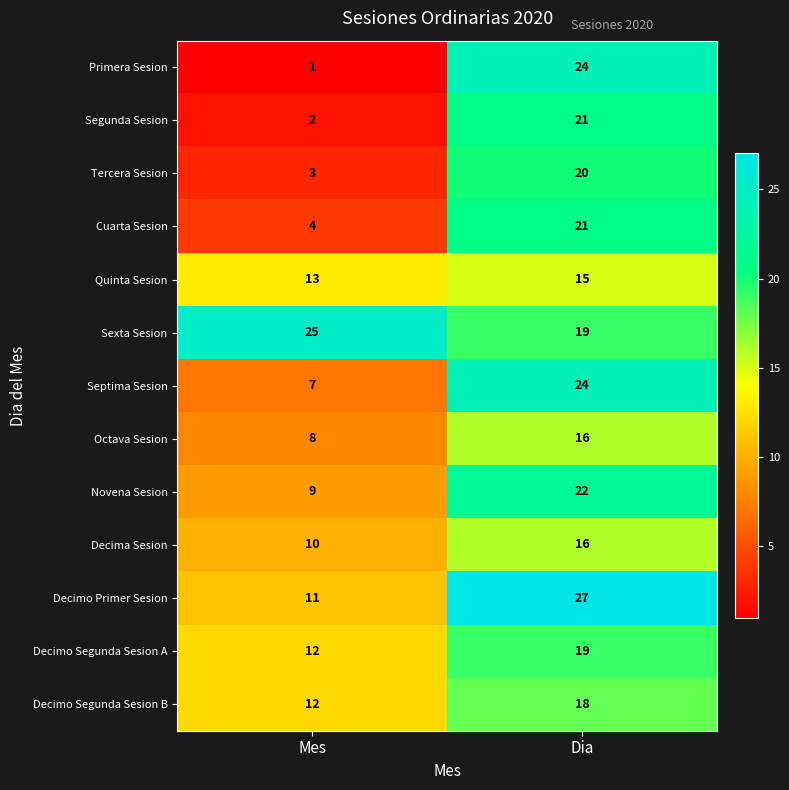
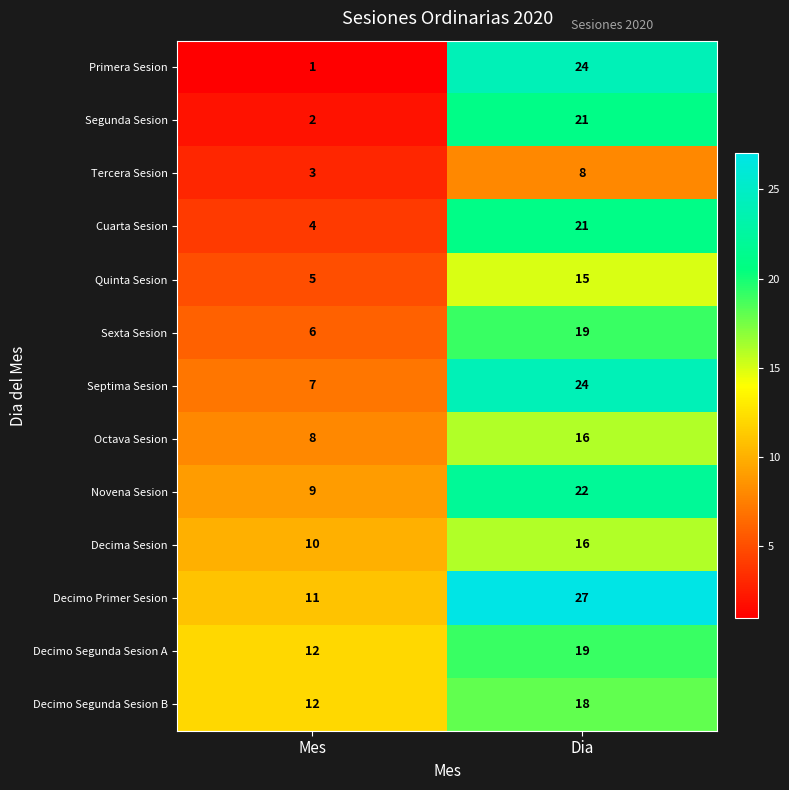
  {
    "Primera Sesion": {
      "Mes": 1,
      "Dia": 24
    },
    "Segunda Sesion": {
      "Mes": 2,
      "Dia": 21
    },
    "Tercera Sesion": {
      "Mes": 3,
-     "Dia": 20
+     "Dia": 8
    },
    "Cuarta Sesion": {
      "Mes": 4,
      "Dia": 21
    },
    "Quinta Sesion": {
-     "Mes": 13,
+     "Mes": 5,
      "Dia": 15
    },
    "Sexta Sesion": {
-     "Mes": 25,
+     "Mes": 6,
      "Dia": 19
    },
    "Septima Sesion": {
      "Mes": 7,
      "Dia": 24
    },
    "Octava Sesion": {
      "Mes": 8,
      "Dia": 16
    },
    "Novena Sesion": {
      "Mes": 9,
      "Dia": 22
    },
    "Decima Sesion": {
      "Mes": 10,
      "Dia": 16
    },
    "Decimo Primer Sesion": {
      "Mes": 11,
      "Dia": 27
    },
    "Decimo Segunda Sesion A": {
      "Mes": 12,
      "Dia": 19
    },
    "Decimo Segunda Sesion B": {
      "Mes": 12,
      "Dia": 18
    }
  }
